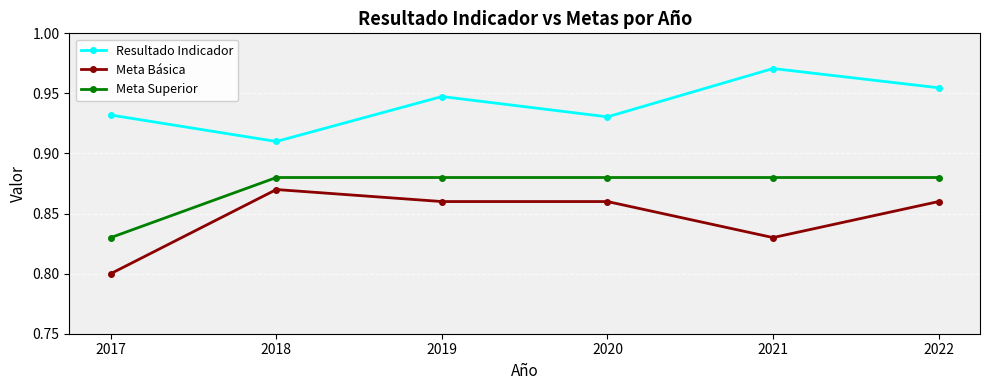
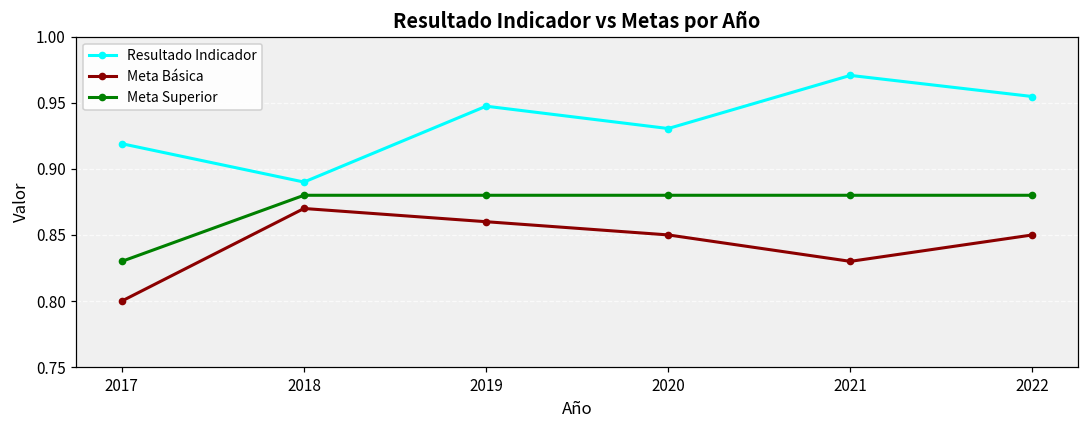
  {
    "Resultado Indicador": {
-     "2017": 0.932,
-     "2018": 0.91,
+     "2017": 0.919,
+     "2018": 0.89,
      "2019": 0.947,
      "2020": 0.931,
      "2021": 0.971,
      "2022": 0.955
    },
    "Meta Básica": {
      "2017": 0.80,
      "2018": 0.87,
      "2019": 0.86,
-     "2020": 0.86,
+     "2020": 0.85,
      "2021": 0.83,
-     "2022": 0.86
+     "2022": 0.85
    },
    "Meta Superior": {
      "2017": 0.830,
      "2018": 0.880,
      "2019": 0.880,
      "2020": 0.880,
      "2021": 0.880,
      "2022": 0.880
    }
  }
